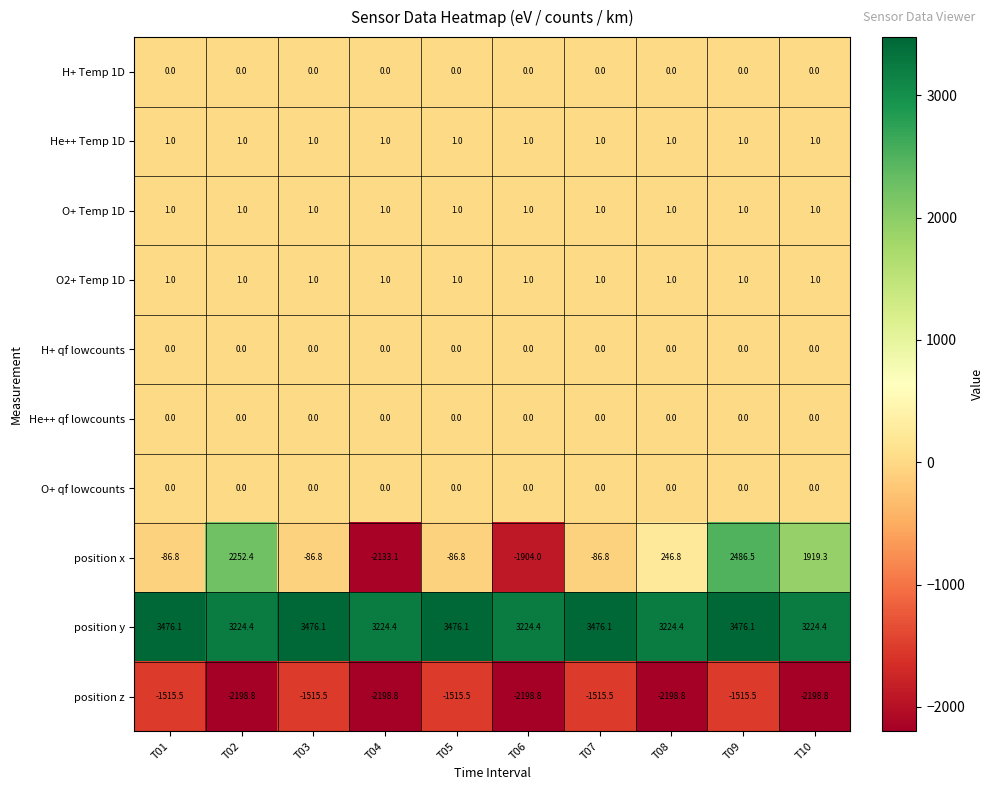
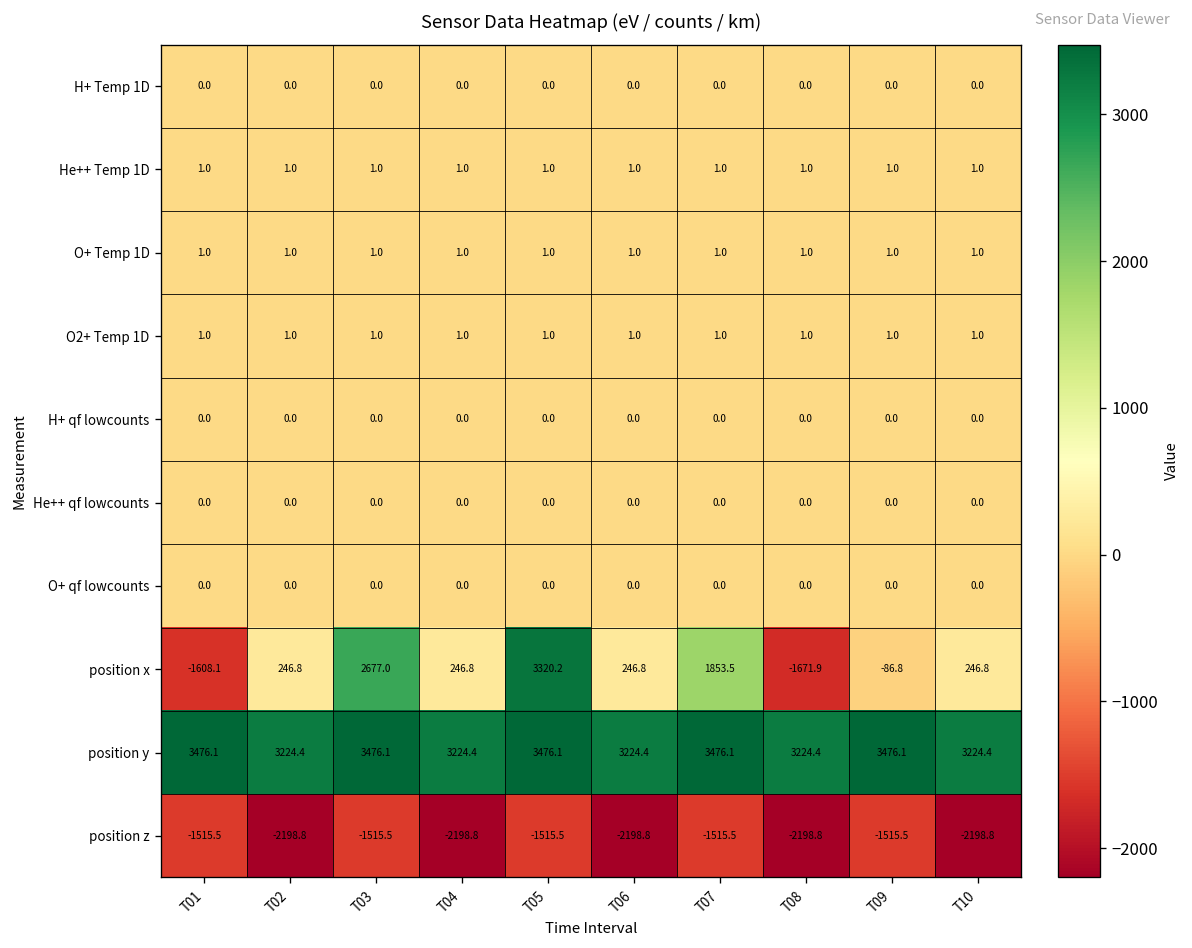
  {
    "H+ Temp 1D": {
      "T01": 0.0,
      "T02": 0.0,
      "T03": 0.0,
      "T04": 0.0,
      "T05": 0.0,
      "T06": 0.0,
      "T07": 0.0,
      "T08": 0.0,
      "T09": 0.0,
      "T10": 0.0
    },
    "He++ Temp 1D": {
      "T01": 1.0,
      "T02": 1.0,
      "T03": 1.0,
      "T04": 1.0,
      "T05": 1.0,
      "T06": 1.0,
      "T07": 1.0,
      "T08": 1.0,
      "T09": 1.0,
      "T10": 1.0
    },
    "O+ Temp 1D": {
      "T01": 1.0,
      "T02": 1.0,
      "T03": 1.0,
      "T04": 1.0,
      "T05": 1.0,
      "T06": 1.0,
      "T07": 1.0,
      "T08": 1.0,
      "T09": 1.0,
      "T10": 1.0
    },
    "O2+ Temp 1D": {
      "T01": 1.0,
      "T02": 1.0,
      "T03": 1.0,
      "T04": 1.0,
      "T05": 1.0,
      "T06": 1.0,
      "T07": 1.0,
      "T08": 1.0,
      "T09": 1.0,
      "T10": 1.0
    },
    "H+ qf lowcounts": {
      "T01": 0.0,
      "T02": 0.0,
      "T03": 0.0,
      "T04": 0.0,
      "T05": 0.0,
      "T06": 0.0,
      "T07": 0.0,
      "T08": 0.0,
      "T09": 0.0,
      "T10": 0.0
    },
    "He++ qf lowcounts": {
      "T01": 0.0,
      "T02": 0.0,
      "T03": 0.0,
      "T04": 0.0,
      "T05": 0.0,
      "T06": 0.0,
      "T07": 0.0,
      "T08": 0.0,
      "T09": 0.0,
      "T10": 0.0
    },
    "O+ qf lowcounts": {
      "T01": 0.0,
      "T02": 0.0,
      "T03": 0.0,
      "T04": 0.0,
      "T05": 0.0,
      "T06": 0.0,
      "T07": 0.0,
      "T08": 0.0,
      "T09": 0.0,
      "T10": 0.0
    },
    "position x": {
-     "T01": -86.8,
-     "T02": 2252.4,
-     "T03": -86.8,
-     "T04": -2133.1,
-     "T05": -86.8,
-     "T06": -1904.0,
-     "T07": -86.8,
-     "T08": 246.8,
-     "T09": 2486.5,
-     "T10": 1919.3
+     "T01": -1608.1,
+     "T02": 246.8,
+     "T03": 2677.0,
+     "T04": 246.8,
+     "T05": 3320.2,
+     "T06": 246.8,
+     "T07": 1853.5,
+     "T08": -1671.9,
+     "T09": -86.8,
+     "T10": 246.8
    },
    "position y": {
      "T01": 3476.1,
      "T02": 3224.4,
      "T03": 3476.1,
      "T04": 3224.4,
      "T05": 3476.1,
      "T06": 3224.4,
      "T07": 3476.1,
      "T08": 3224.4,
      "T09": 3476.1,
      "T10": 3224.4
    },
    "position z": {
      "T01": -1515.5,
      "T02": -2198.8,
      "T03": -1515.5,
      "T04": -2198.8,
      "T05": -1515.5,
      "T06": -2198.8,
      "T07": -1515.5,
      "T08": -2198.8,
      "T09": -1515.5,
      "T10": -2198.8
    }
  }
